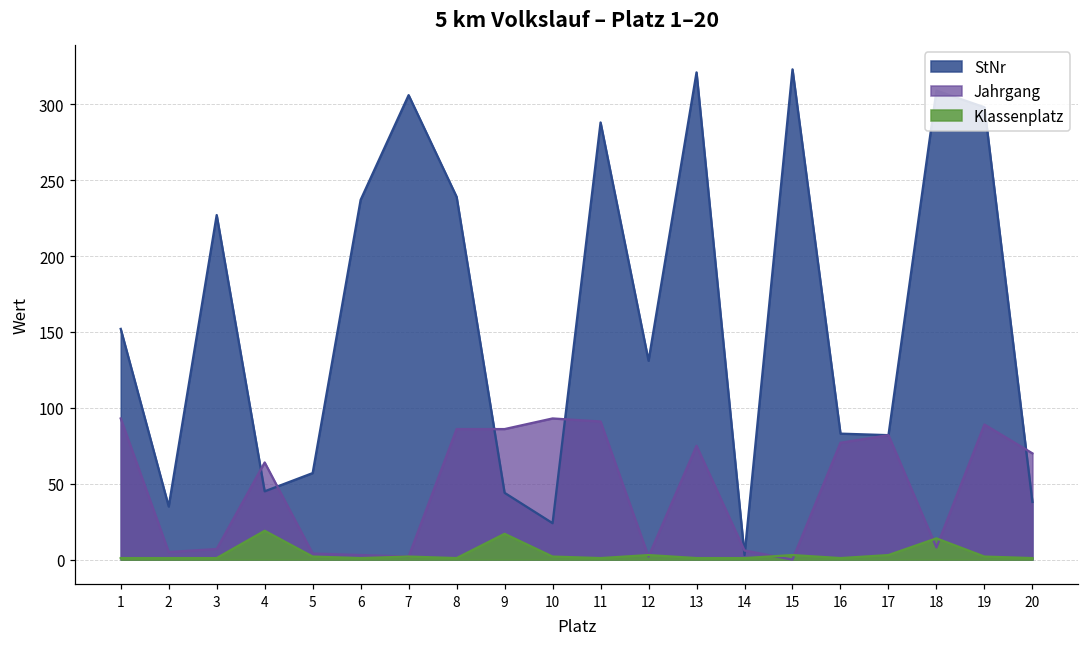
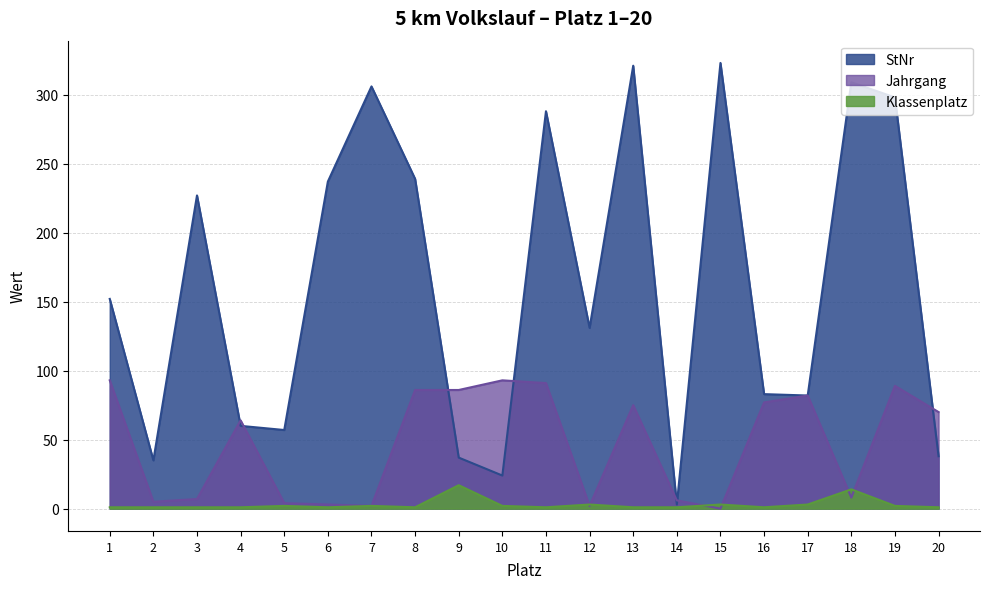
  {
    "StNr": {
      "1": 152,
      "2": 35,
      "3": 227,
-     "4": 45,
+     "4": 60,
      "5": 57,
      "6": 237,
      "7": 306,
      "8": 239,
-     "9": 44,
+     "9": 37,
      "10": 24,
      "11": 288,
      "12": 131,
      "13": 321,
      "14": 3,
      "15": 323,
      "16": 83,
      "20": 38
    },
    "Jahrgang": {
      "1": 93,
      "2": 5,
      "3": 7,
      "4": 64,
      "5": 4,
      "6": 3,
      "8": 86,
      "9": 86,
      "10": 93,
      "11": 91,
      "13": 75,
      "14": 6,
      "15": 0,
      "16": 77,
      "18": 8,
      "19": 89,
      "20": 70
    },
    "Klassenplatz": {
      "1": 1,
      "2": 1,
      "3": 1,
-     "4": 19,
+     "4": 1,
      "5": 2,
      "6": 1,
      "8": 1,
      "9": 17,
      "10": 2,
      "11": 1,
      "13": 1,
      "14": 1,
      "15": 3,
      "16": 1,
      "17": 3,
      "18": 14,
      "19": 2,
      "20": 1
    }
  }
